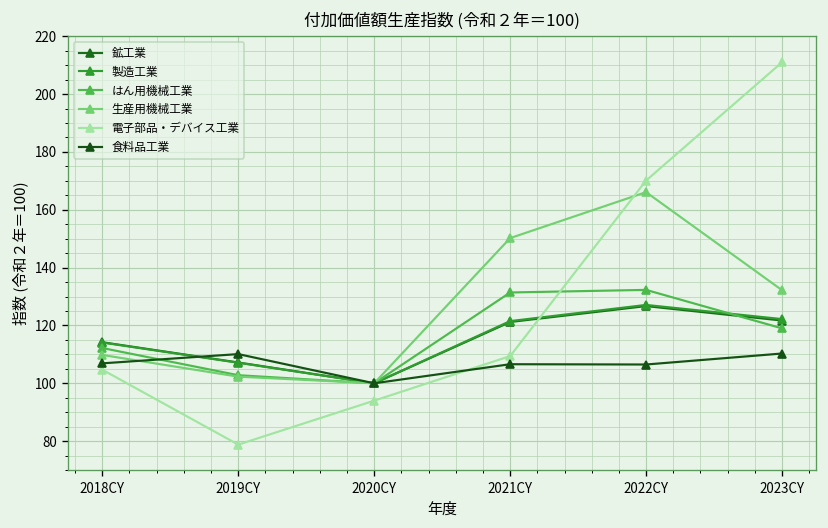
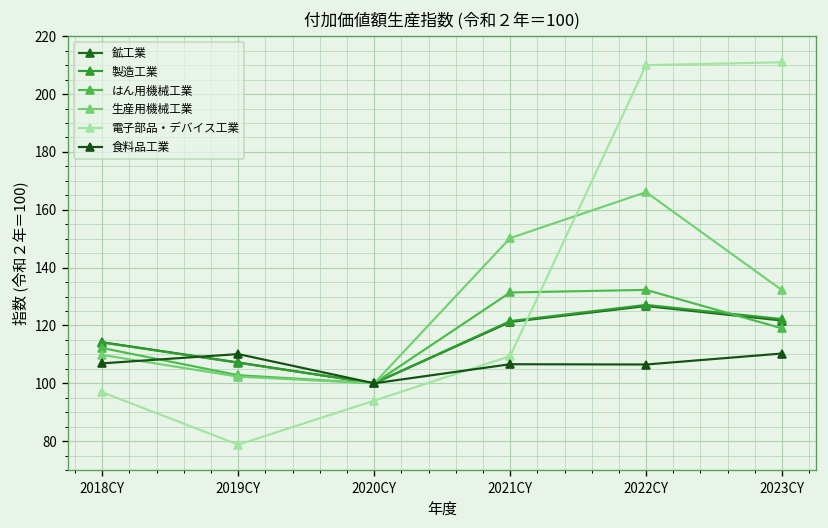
  {
    "電子部品・デバイス工業": {
-     "2018CY": 105,
+     "2018CY": 97,
      "2019CY": 79,
      "2020CY": 94,
      "2021CY": 109,
-     "2022CY": 170,
+     "2022CY": 210,
      "2023CY": 211
    }
  }
